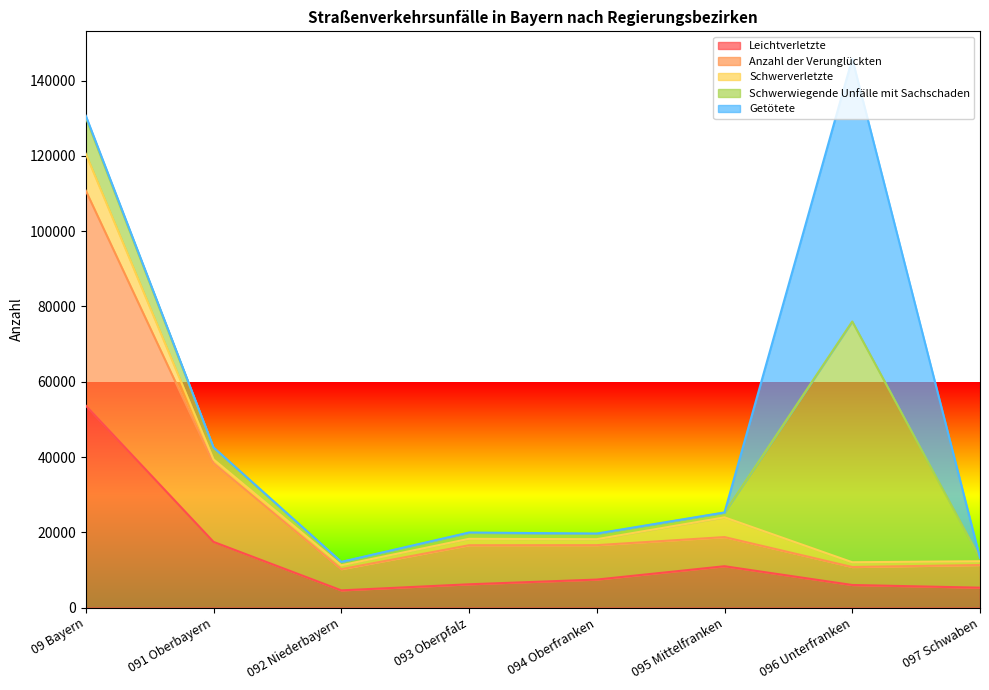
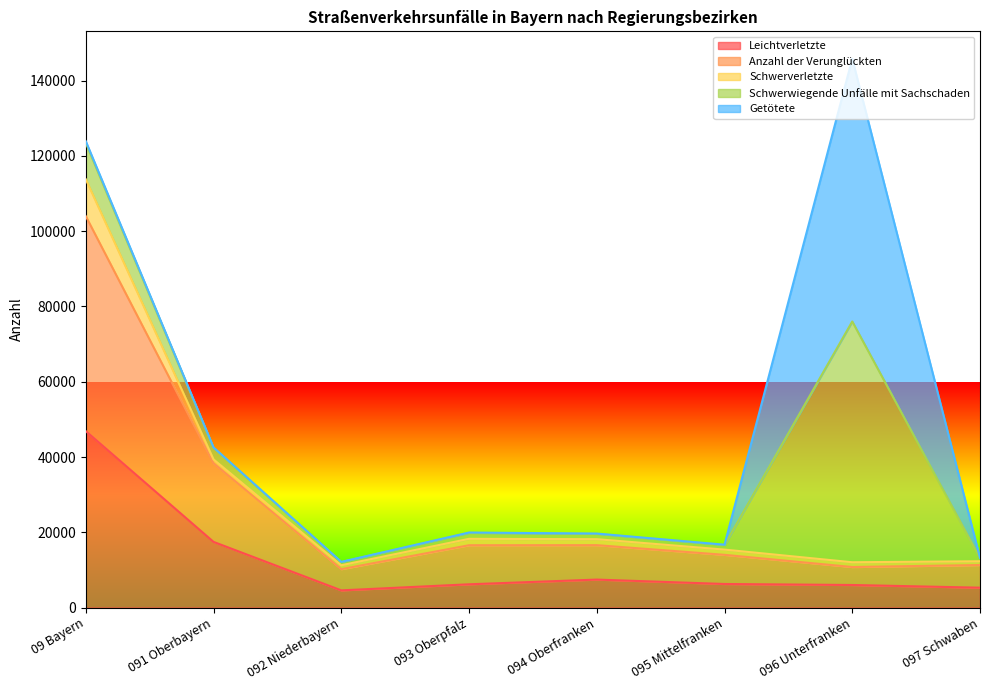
  {
    "Leichtverletzte": {
-     "09 Bayern": 54000,
+     "09 Bayern": 47000,
      "091 Oberbayern": 17000,
      "092 Niederbayern": 5000,
      "093 Oberpfalz": 6000,
      "094 Oberfranken": 7000,
-     "095 Mittelfranken": 11000,
+     "095 Mittelfranken": 6000,
      "096 Unterfranken": 6000,
      "097 Schwaben": 5000
    },
    "Anzahl der Verunglückten": {
      "09 Bayern": 57000,
      "091 Oberbayern": 21000,
      "092 Niederbayern": 6000,
      "093 Oberpfalz": 10000,
      "094 Oberfranken": 9000,
      "095 Mittelfranken": 8000,
      "096 Unterfranken": 5000,
      "097 Schwaben": 6000
    },
    "Schwerverletzte": {
      "09 Bayern": 10000,
      "091 Oberbayern": 1000,
      "092 Niederbayern": 1000,
      "093 Oberpfalz": 2000,
      "094 Oberfranken": 2000,
-     "095 Mittelfranken": 5000,
+     "095 Mittelfranken": 1000,
      "096 Unterfranken": 1000,
      "097 Schwaben": 1000
    },
    "Schwerwiegende Unfälle mit Sachschaden": {
      "096 Unterfranken": 64000
    }
  }
